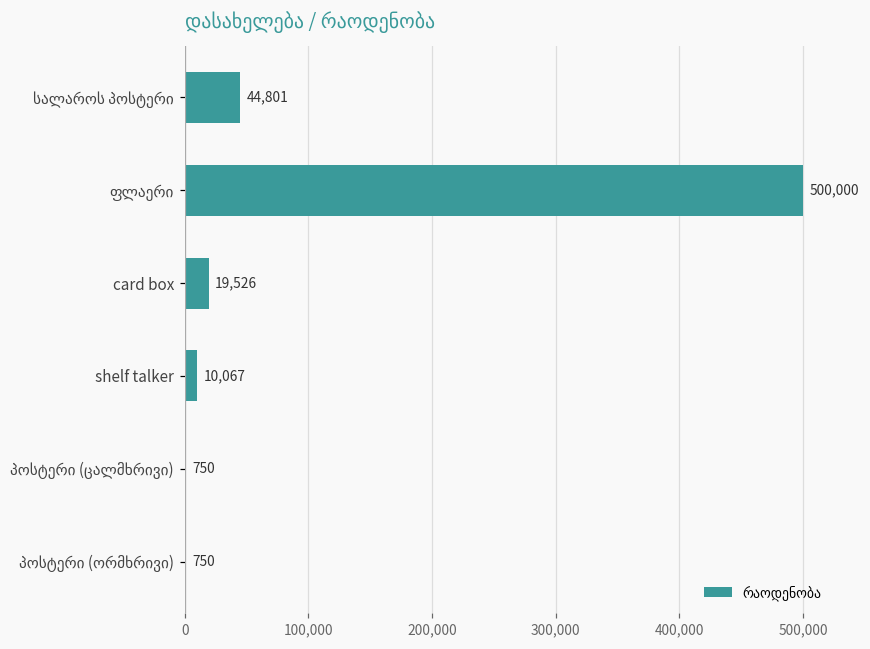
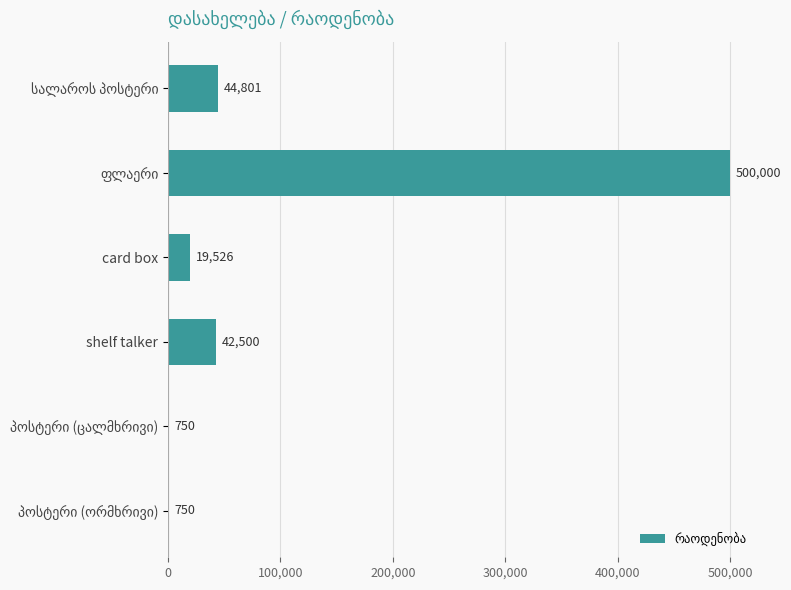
  {
    "სალაროს პოსტერი": "44,801",
    "ფლაერი": "500,000",
    "card box": "19,526",
-   "shelf talker": "10,067",
+   "shelf talker": "42,500",
    "პოსტერი (ცალმხრივი)": "750",
    "პოსტერი (ორმხრივი)": "750"
  }
